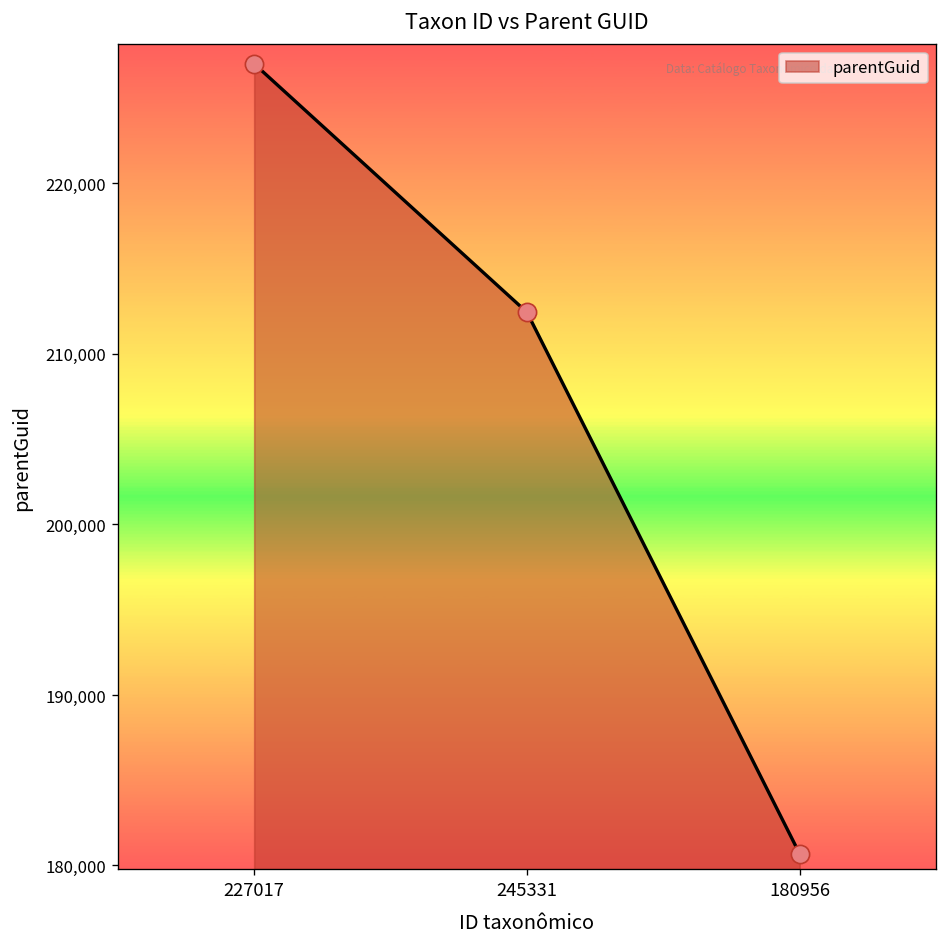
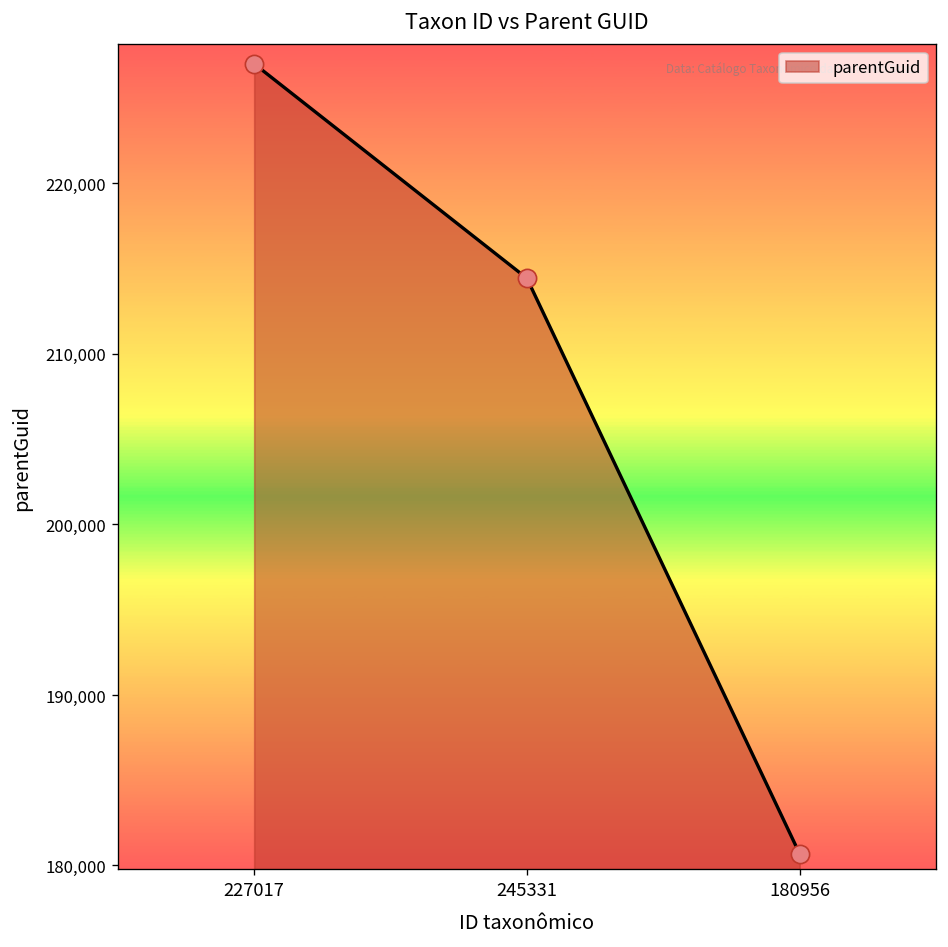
  {
    "227017": "227,000",
-   "245331": "212,400",
+   "245331": "214,400",
    "180956": "180,700"
  }
